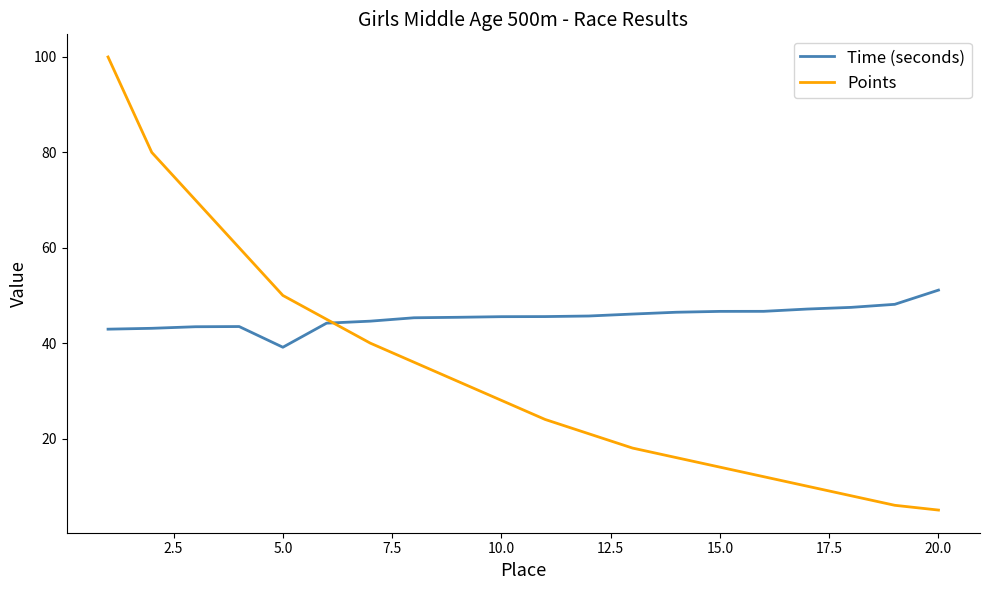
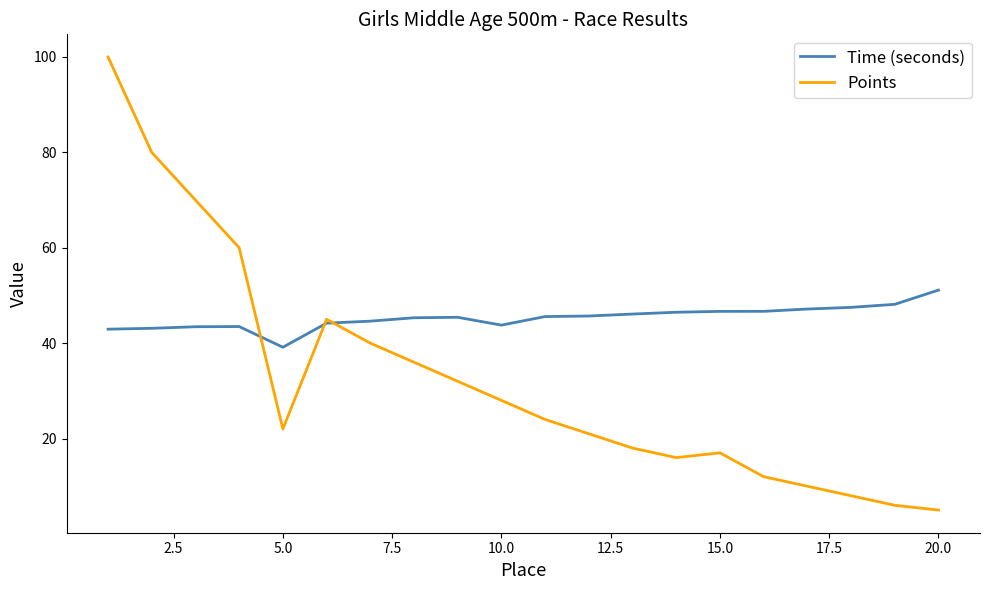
  {
    "Time (seconds)": {
      "5.0": 39,
-     "10.0": 46,
+     "10.0": 44,
      "15.0": 47,
      "20.0": 51
    },
    "Points": {
-     "5.0": 50,
+     "5.0": 22,
      "10.0": 28,
-     "15.0": 14,
+     "15.0": 17,
      "20.0": 5
    }
  }
